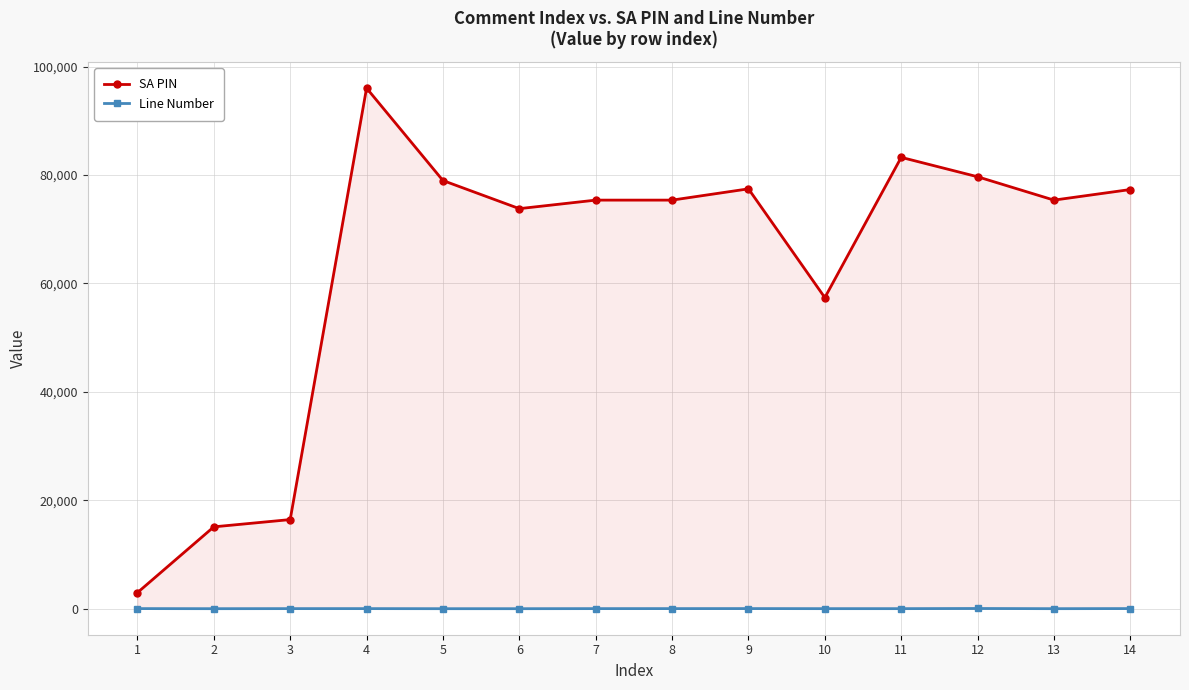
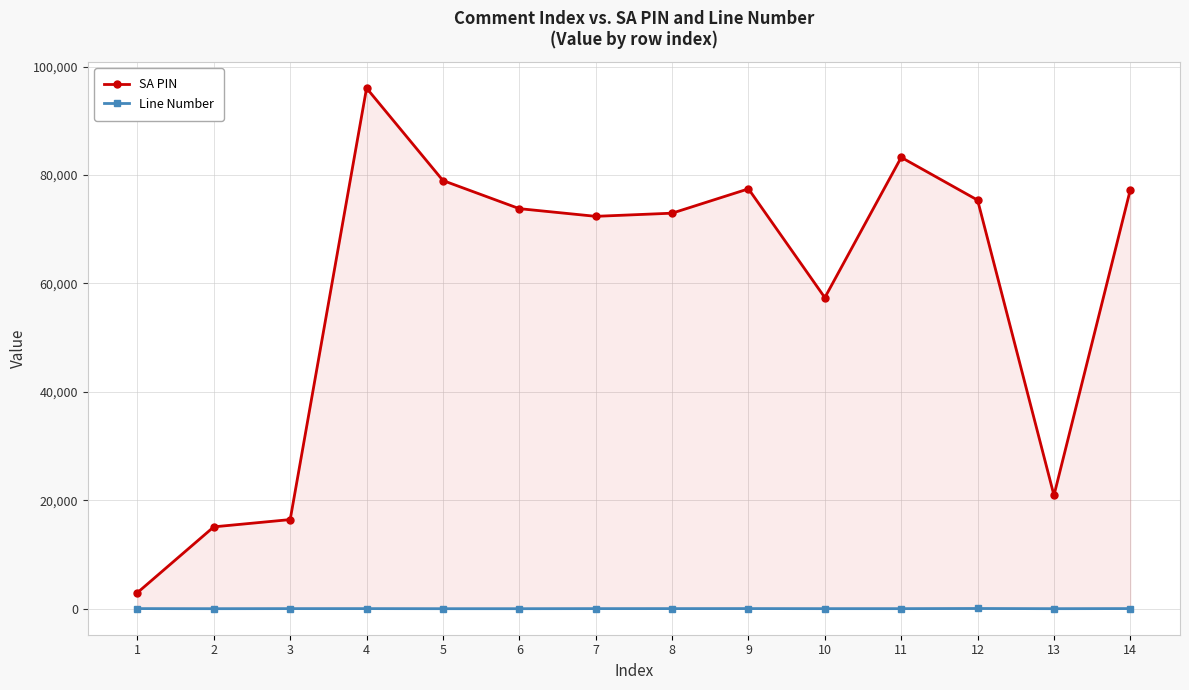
  {
    "SA PIN": {
      "1": "3,000",
      "2": "15,000",
      "3": "16,000",
      "4": "96,000",
      "5": "79,000",
      "6": "74,000",
-     "7": "75,000",
-     "8": "75,000",
+     "7": "72,000",
+     "8": "73,000",
      "9": "77,000",
      "10": "57,000",
      "11": "83,000",
-     "12": "80,000",
-     "13": "75,000",
+     "12": "75,000",
+     "13": "21,000",
      "14": "77,000"
    },
    "Line Number": {
      "1": "0",
      "2": "0",
      "3": "0",
      "4": "0",
      "5": "0",
      "6": "0",
      "7": "0",
      "8": "0",
      "9": "0",
      "10": "0",
      "11": "0",
      "12": "0",
      "13": "0",
      "14": "0"
    }
  }
